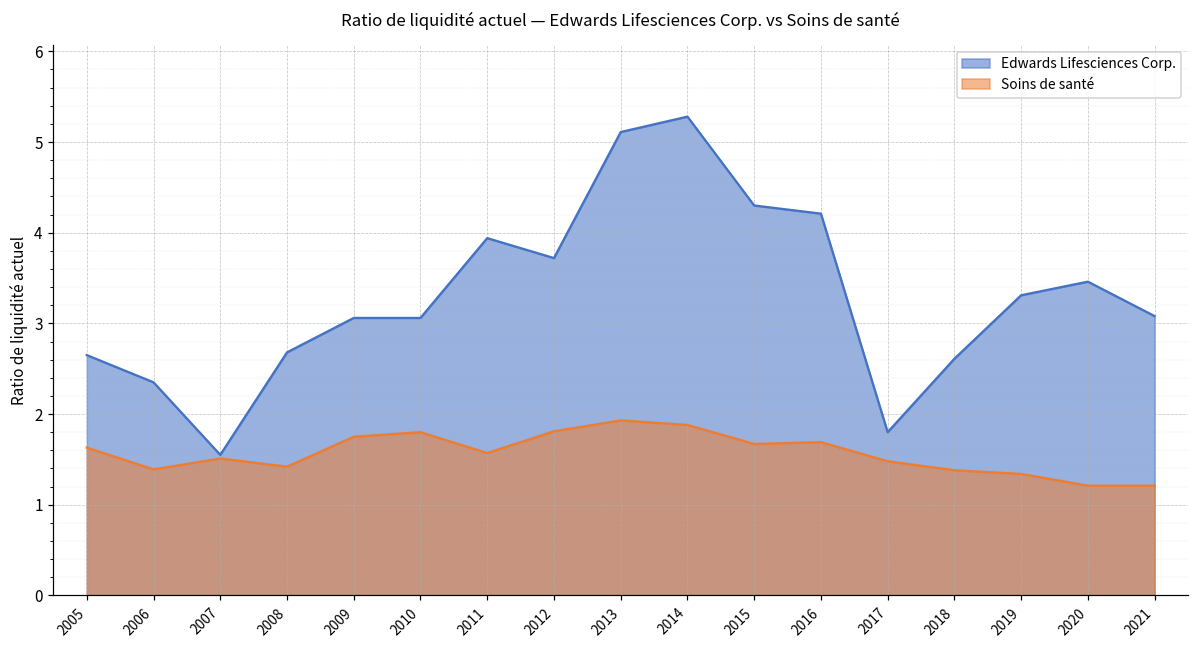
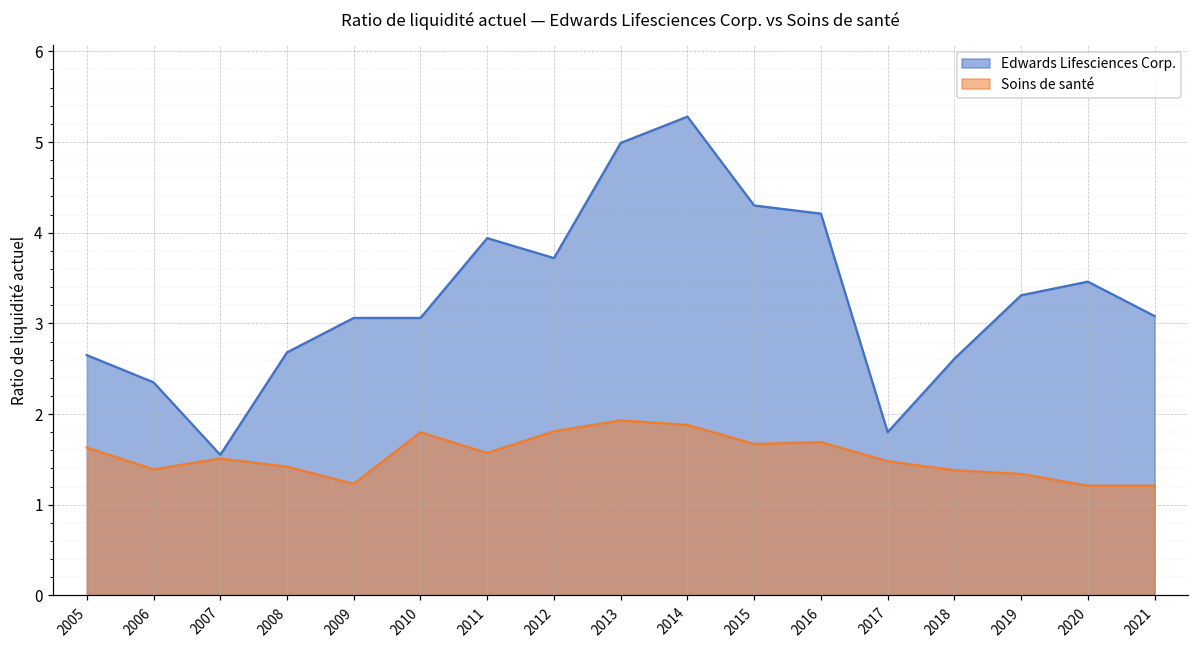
  {
    "Edwards Lifesciences Corp.": {
      "2005": 2.7,
      "2006": 2.4,
      "2007": 1.6,
      "2008": 2.7,
      "2009": 3.1,
      "2010": 3.1,
      "2011": 3.9,
      "2012": 3.7,
-     "2013": 5.1,
+     "2013": 5.0,
      "2014": 5.3,
      "2015": 4.3,
      "2016": 4.2,
      "2017": 1.8,
      "2018": 2.6,
      "2019": 3.3,
      "2020": 3.5,
      "2021": 3.1
    },
    "Soins de santé": {
      "2005": 1.6,
      "2006": 1.4,
      "2007": 1.5,
      "2008": 1.4,
-     "2009": 1.8,
+     "2009": 1.2,
      "2010": 1.8,
      "2011": 1.6,
      "2012": 1.8,
      "2013": 1.9,
      "2014": 1.9,
      "2015": 1.7,
      "2016": 1.7,
      "2017": 1.5,
      "2018": 1.4,
      "2019": 1.3,
      "2020": 1.2,
      "2021": 1.2
    }
  }
